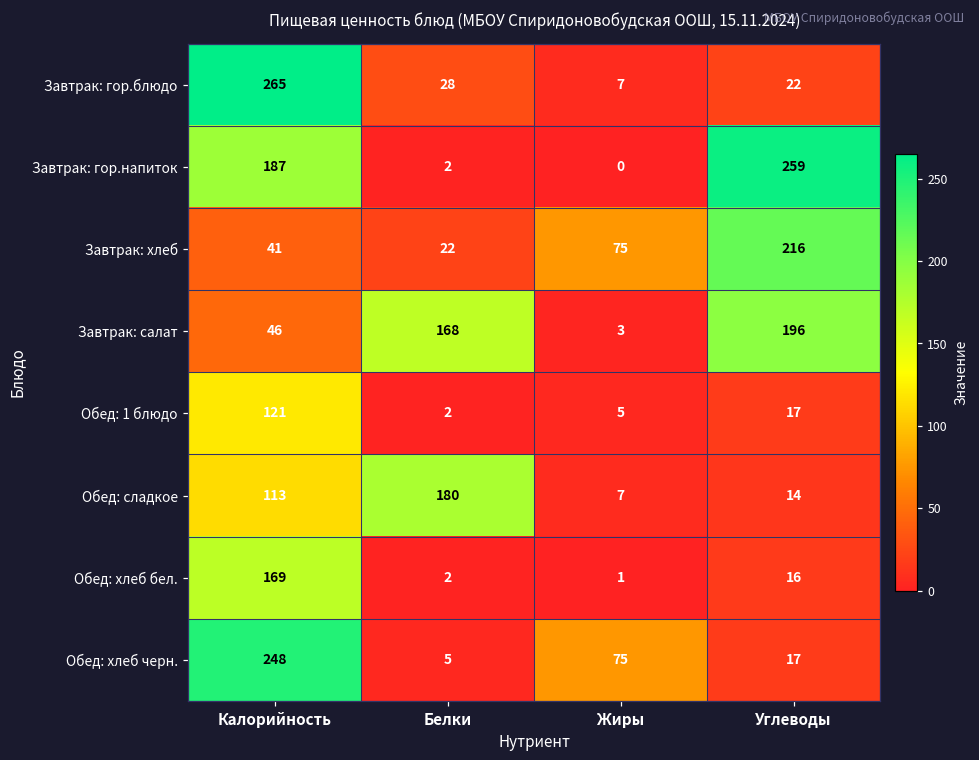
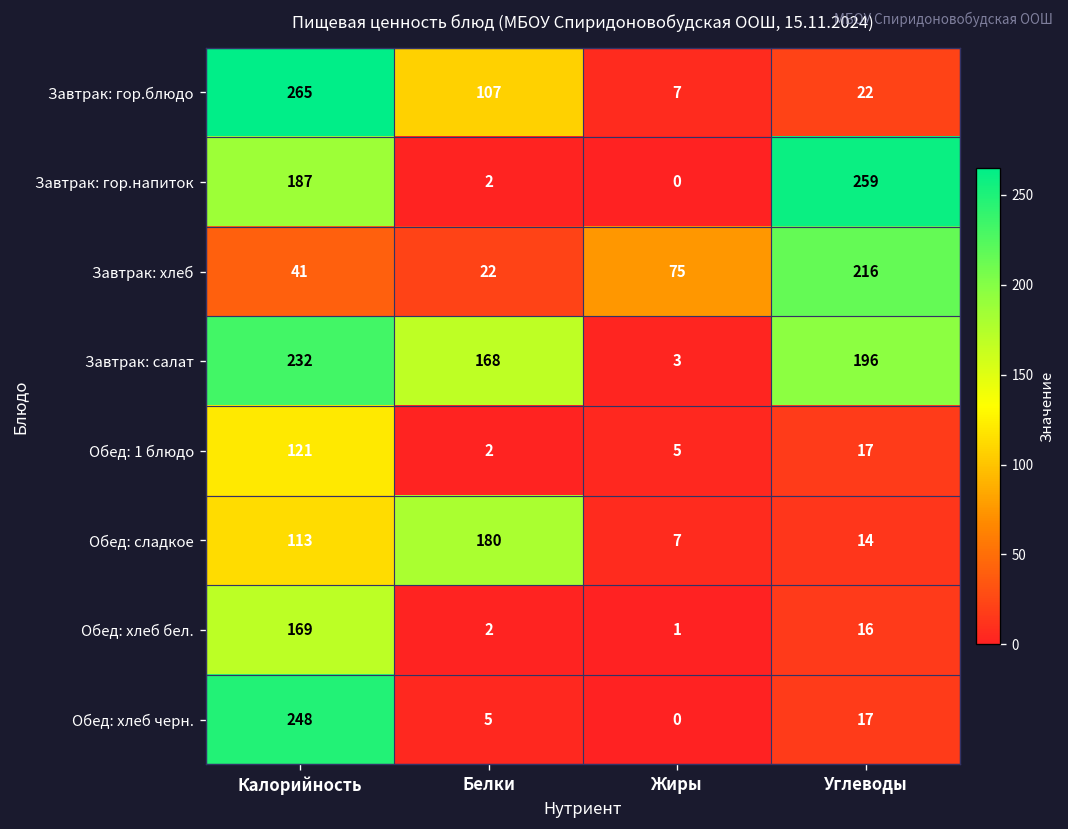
  {
    "Завтрак: гор.блюдо": {
      "Калорийность": 265,
-     "Белки": 28,
+     "Белки": 107,
      "Жиры": 7,
      "Углеводы": 22
    },
    "Завтрак: гор.напиток": {
      "Калорийность": 187,
      "Белки": 2,
      "Жиры": 0,
      "Углеводы": 259
    },
    "Завтрак: хлеб": {
      "Калорийность": 41,
      "Белки": 22,
      "Жиры": 75,
      "Углеводы": 216
    },
    "Завтрак: салат": {
-     "Калорийность": 46,
+     "Калорийность": 232,
      "Белки": 168,
      "Жиры": 3,
      "Углеводы": 196
    },
    "Обед: 1 блюдо": {
      "Калорийность": 121,
      "Белки": 2,
      "Жиры": 5,
      "Углеводы": 17
    },
    "Обед: сладкое": {
      "Калорийность": 113,
      "Белки": 180,
      "Жиры": 7,
      "Углеводы": 14
    },
    "Обед: хлеб бел.": {
      "Калорийность": 169,
      "Белки": 2,
      "Жиры": 1,
      "Углеводы": 16
    },
    "Обед: хлеб черн.": {
      "Калорийность": 248,
      "Белки": 5,
-     "Жиры": 75,
+     "Жиры": 0,
      "Углеводы": 17
    }
  }
